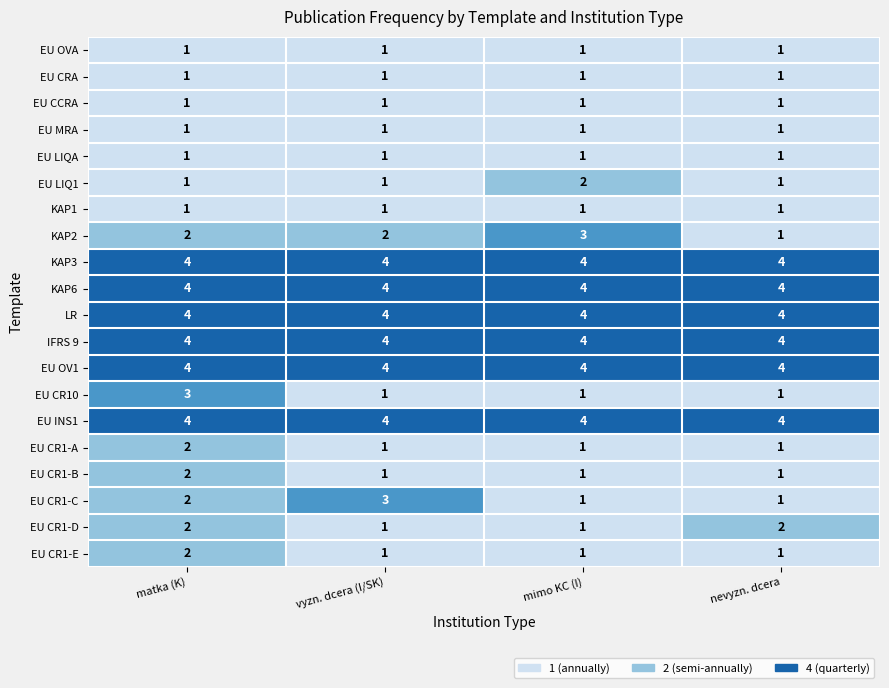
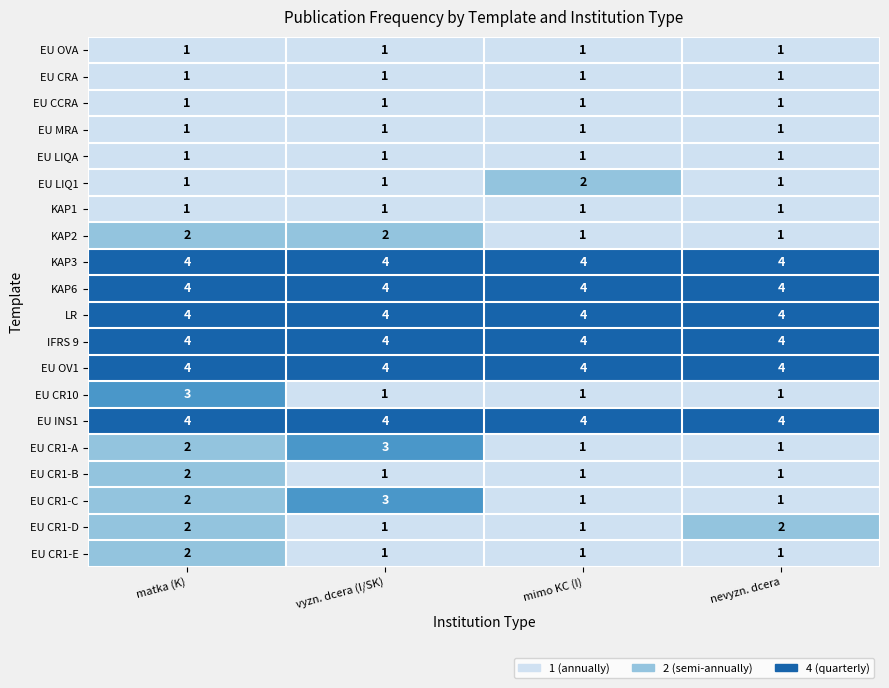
  {
    "EU OVA": {
      "matka (K)": 1,
      "vyzn. dcera (I/SK)": 1,
      "mimo KC (I)": 1,
      "nevyzn. dcera": 1
    },
    "EU CRA": {
      "matka (K)": 1,
      "vyzn. dcera (I/SK)": 1,
      "mimo KC (I)": 1,
      "nevyzn. dcera": 1
    },
    "EU CCRA": {
      "matka (K)": 1,
      "vyzn. dcera (I/SK)": 1,
      "mimo KC (I)": 1,
      "nevyzn. dcera": 1
    },
    "EU MRA": {
      "matka (K)": 1,
      "vyzn. dcera (I/SK)": 1,
      "mimo KC (I)": 1,
      "nevyzn. dcera": 1
    },
    "EU LIQA": {
      "matka (K)": 1,
      "vyzn. dcera (I/SK)": 1,
      "mimo KC (I)": 1,
      "nevyzn. dcera": 1
    },
    "EU LIQ1": {
      "matka (K)": 1,
      "vyzn. dcera (I/SK)": 1,
      "mimo KC (I)": 2,
      "nevyzn. dcera": 1
    },
    "KAP1": {
      "matka (K)": 1,
      "vyzn. dcera (I/SK)": 1,
      "mimo KC (I)": 1,
      "nevyzn. dcera": 1
    },
    "KAP2": {
      "matka (K)": 2,
      "vyzn. dcera (I/SK)": 2,
-     "mimo KC (I)": 3,
+     "mimo KC (I)": 1,
      "nevyzn. dcera": 1
    },
    "KAP3": {
      "matka (K)": 4,
      "vyzn. dcera (I/SK)": 4,
      "mimo KC (I)": 4,
      "nevyzn. dcera": 4
    },
    "KAP6": {
      "matka (K)": 4,
      "vyzn. dcera (I/SK)": 4,
      "mimo KC (I)": 4,
      "nevyzn. dcera": 4
    },
    "LR": {
      "matka (K)": 4,
      "vyzn. dcera (I/SK)": 4,
      "mimo KC (I)": 4,
      "nevyzn. dcera": 4
    },
    "IFRS 9": {
      "matka (K)": 4,
      "vyzn. dcera (I/SK)": 4,
      "mimo KC (I)": 4,
      "nevyzn. dcera": 4
    },
    "EU OV1": {
      "matka (K)": 4,
      "vyzn. dcera (I/SK)": 4,
      "mimo KC (I)": 4,
      "nevyzn. dcera": 4
    },
    "EU CR10": {
      "matka (K)": 3,
      "vyzn. dcera (I/SK)": 1,
      "mimo KC (I)": 1,
      "nevyzn. dcera": 1
    },
    "EU INS1": {
      "matka (K)": 4,
      "vyzn. dcera (I/SK)": 4,
      "mimo KC (I)": 4,
      "nevyzn. dcera": 4
    },
    "EU CR1-A": {
      "matka (K)": 2,
-     "vyzn. dcera (I/SK)": 1,
+     "vyzn. dcera (I/SK)": 3,
      "mimo KC (I)": 1,
      "nevyzn. dcera": 1
    },
    "EU CR1-B": {
      "matka (K)": 2,
      "vyzn. dcera (I/SK)": 1,
      "mimo KC (I)": 1,
      "nevyzn. dcera": 1
    },
    "EU CR1-C": {
      "matka (K)": 2,
      "vyzn. dcera (I/SK)": 3,
      "mimo KC (I)": 1,
      "nevyzn. dcera": 1
    },
    "EU CR1-D": {
      "matka (K)": 2,
      "vyzn. dcera (I/SK)": 1,
      "mimo KC (I)": 1,
      "nevyzn. dcera": 2
    },
    "EU CR1-E": {
      "matka (K)": 2,
      "vyzn. dcera (I/SK)": 1,
      "mimo KC (I)": 1,
      "nevyzn. dcera": 1
    }
  }
